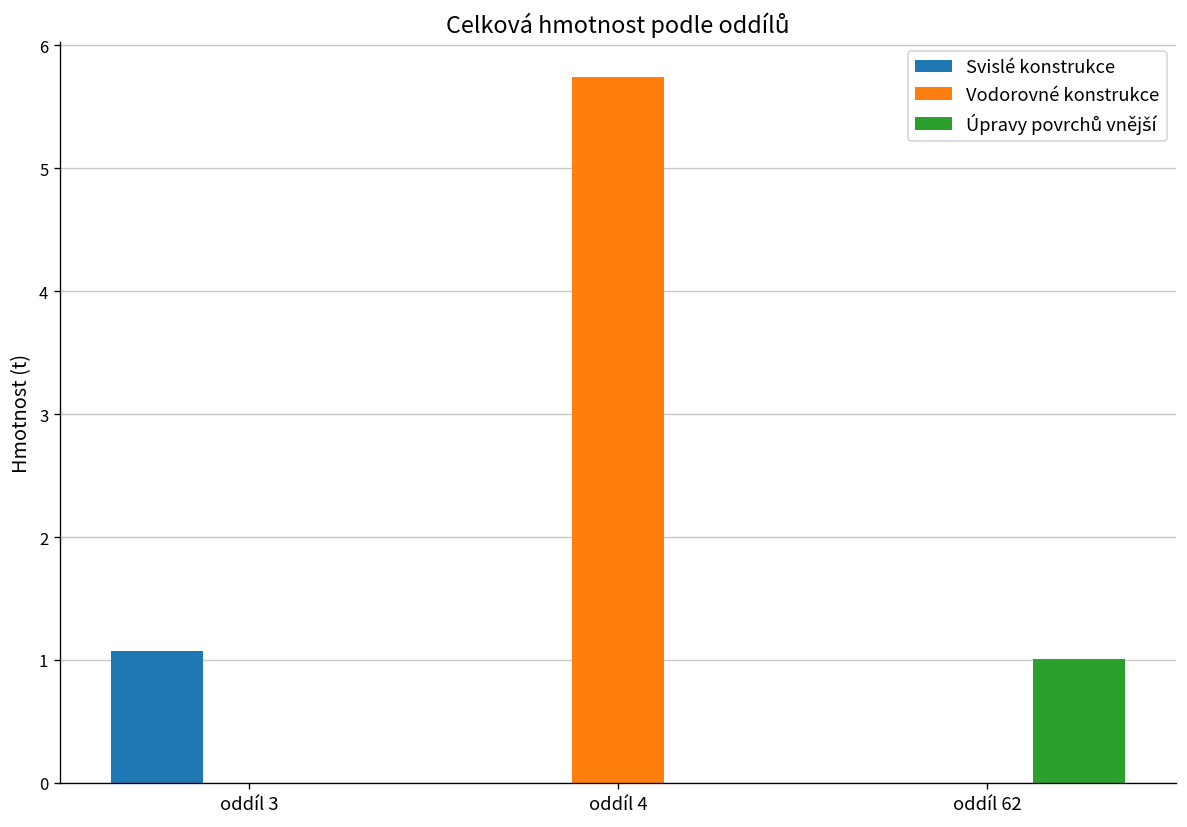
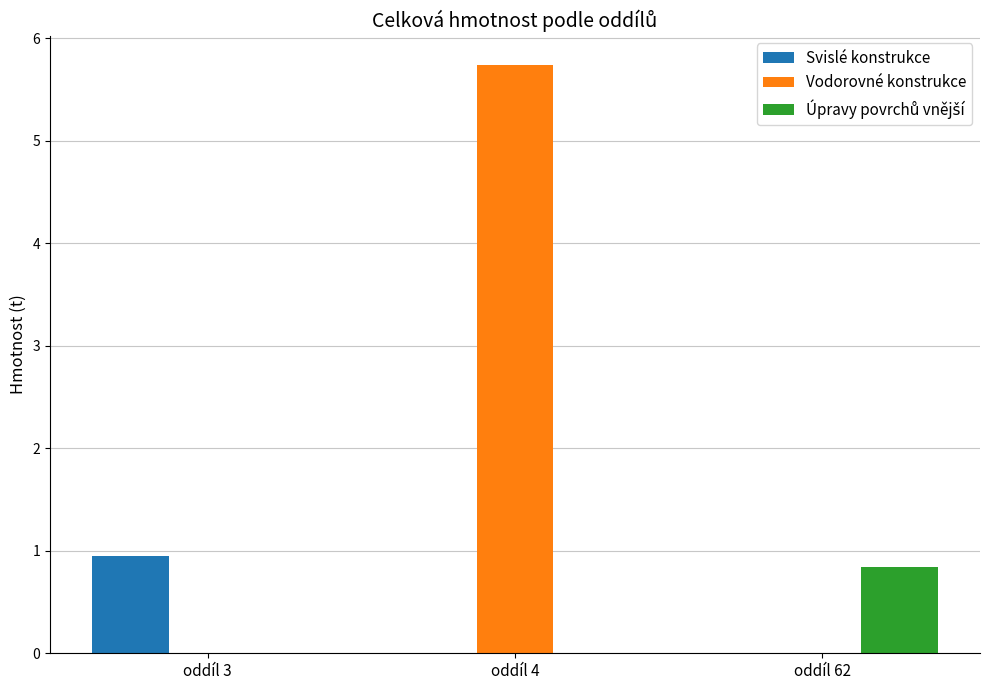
  {
    "Svislé konstrukce": {
-     "oddíl 3": 1.07,
+     "oddíl 3": 0.95,
      "oddíl 4": 0.00,
      "oddíl 62": 0.00
    },
    "Vodorovné konstrukce": {
      "oddíl 3": 0.00,
      "oddíl 4": 5.74,
      "oddíl 62": 0.00
    },
    "Úpravy povrchů vnější": {
      "oddíl 3": 0.00,
      "oddíl 4": 0.00,
-     "oddíl 62": 1.01
+     "oddíl 62": 0.84
    }
  }
